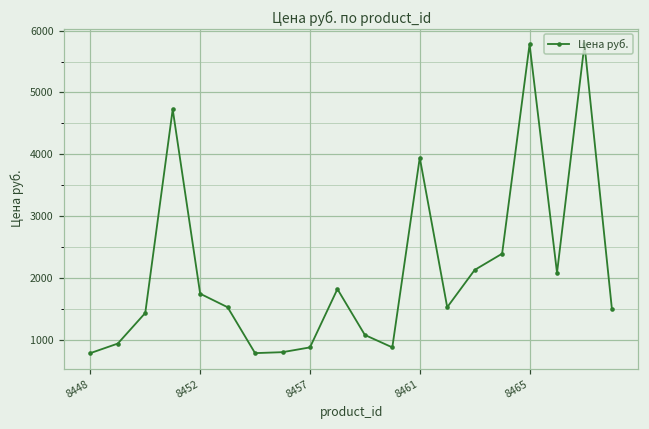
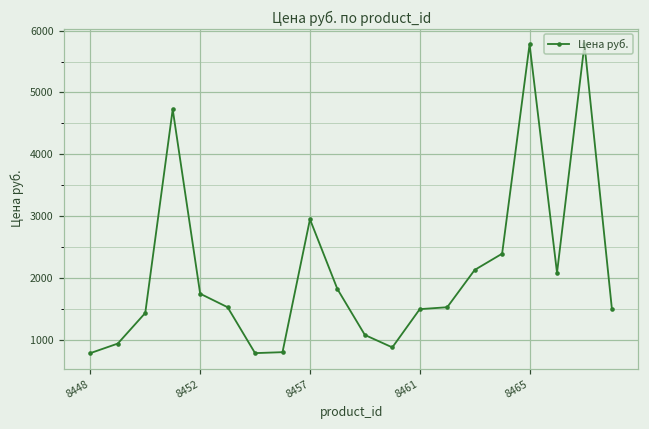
  {
    "8448": 800,
    "8452": 1700,
-   "8457": 900,
-   "8461": 3900,
+   "8457": 3000,
+   "8461": 1500,
    "8465": 5800
  }
